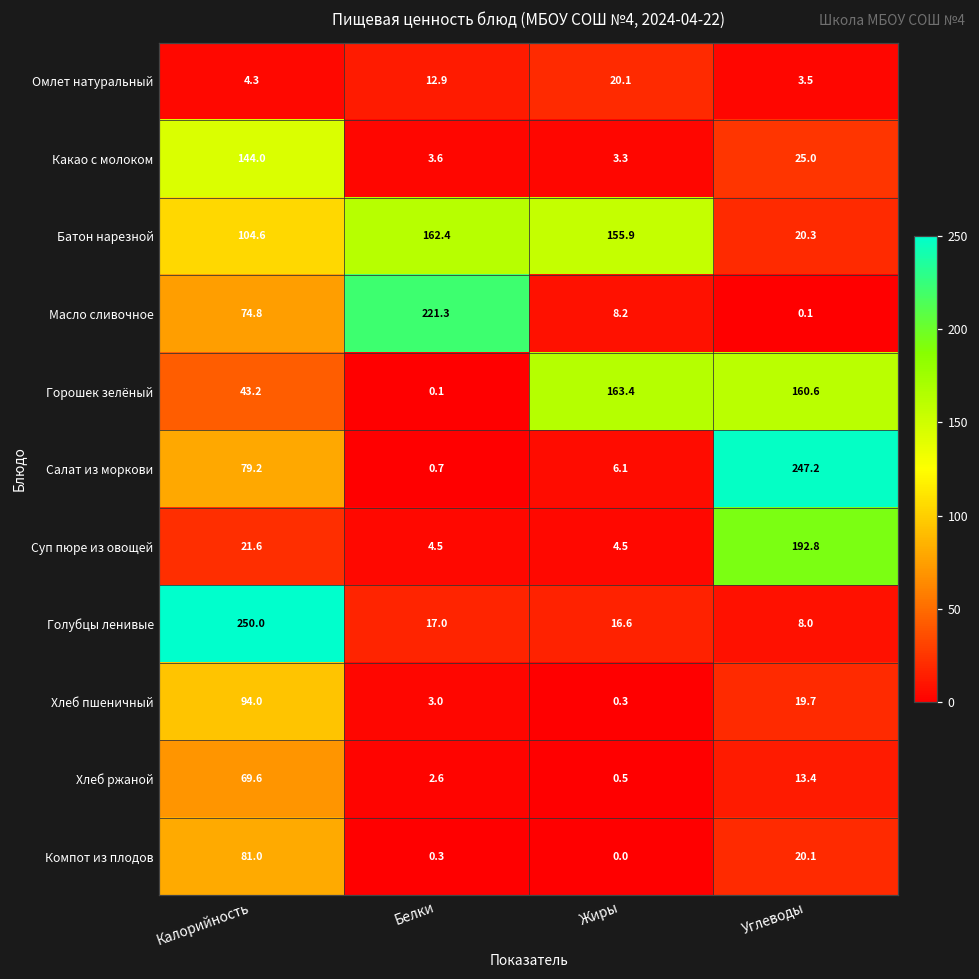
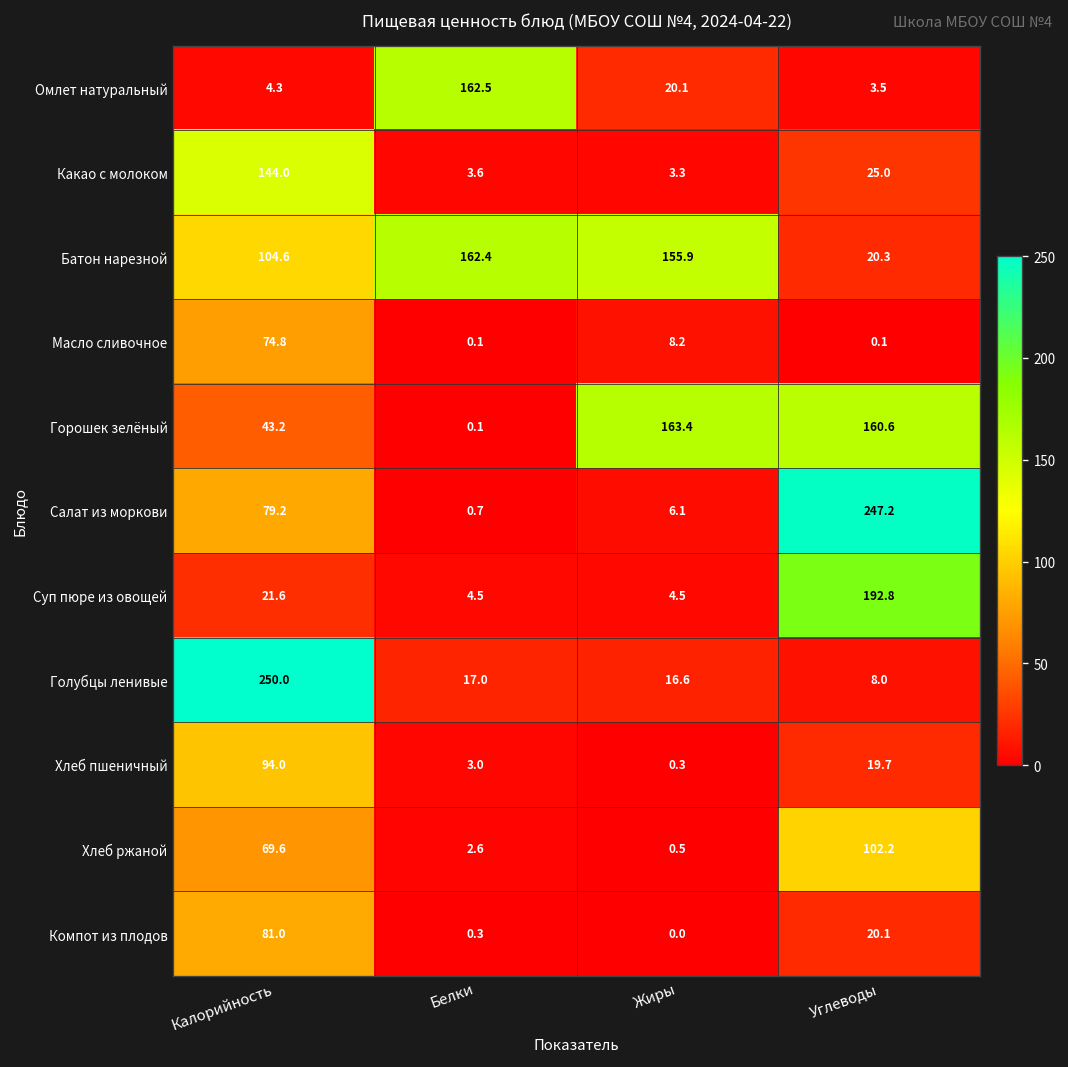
  {
    "Омлет натуральный": {
      "Калорийность": 4.3,
-     "Белки": 12.9,
+     "Белки": 162.5,
      "Жиры": 20.1,
      "Углеводы": 3.5
    },
    "Какао с молоком": {
      "Калорийность": 144.0,
      "Белки": 3.6,
      "Жиры": 3.3,
      "Углеводы": 25.0
    },
    "Батон нарезной": {
      "Калорийность": 104.6,
      "Белки": 162.4,
      "Жиры": 155.9,
      "Углеводы": 20.3
    },
    "Масло сливочное": {
      "Калорийность": 74.8,
-     "Белки": 221.3,
+     "Белки": 0.1,
      "Жиры": 8.2,
      "Углеводы": 0.1
    },
    "Горошек зелёный": {
      "Калорийность": 43.2,
      "Белки": 0.1,
      "Жиры": 163.4,
      "Углеводы": 160.6
    },
    "Салат из моркови": {
      "Калорийность": 79.2,
      "Белки": 0.7,
      "Жиры": 6.1,
      "Углеводы": 247.2
    },
    "Суп пюре из овощей": {
      "Калорийность": 21.6,
      "Белки": 4.5,
      "Жиры": 4.5,
      "Углеводы": 192.8
    },
    "Голубцы ленивые": {
      "Калорийность": 250.0,
      "Белки": 17.0,
      "Жиры": 16.6,
      "Углеводы": 8.0
    },
    "Хлеб пшеничный": {
      "Калорийность": 94.0,
      "Белки": 3.0,
      "Жиры": 0.3,
      "Углеводы": 19.7
    },
    "Хлеб ржаной": {
      "Калорийность": 69.6,
      "Белки": 2.6,
      "Жиры": 0.5,
-     "Углеводы": 13.4
+     "Углеводы": 102.2
    },
    "Компот из плодов": {
      "Калорийность": 81.0,
      "Белки": 0.3,
      "Жиры": 0.0,
      "Углеводы": 20.1
    }
  }
